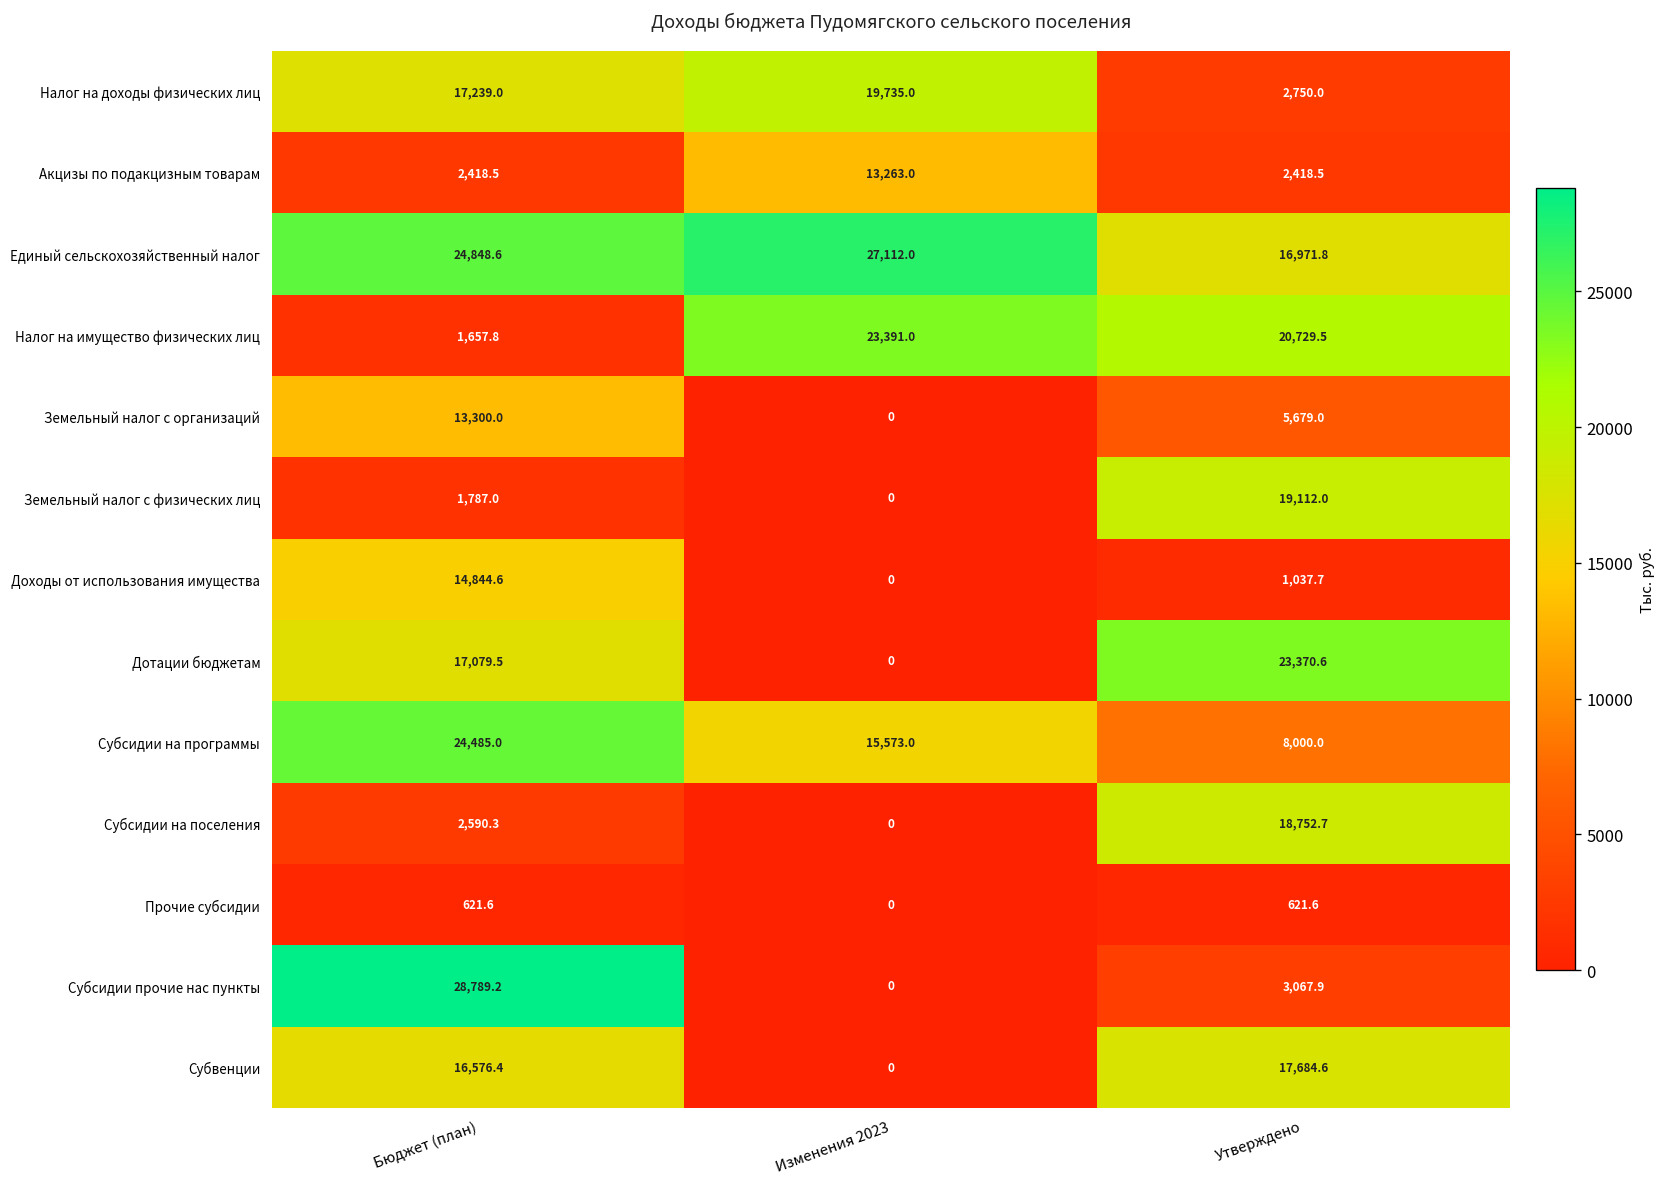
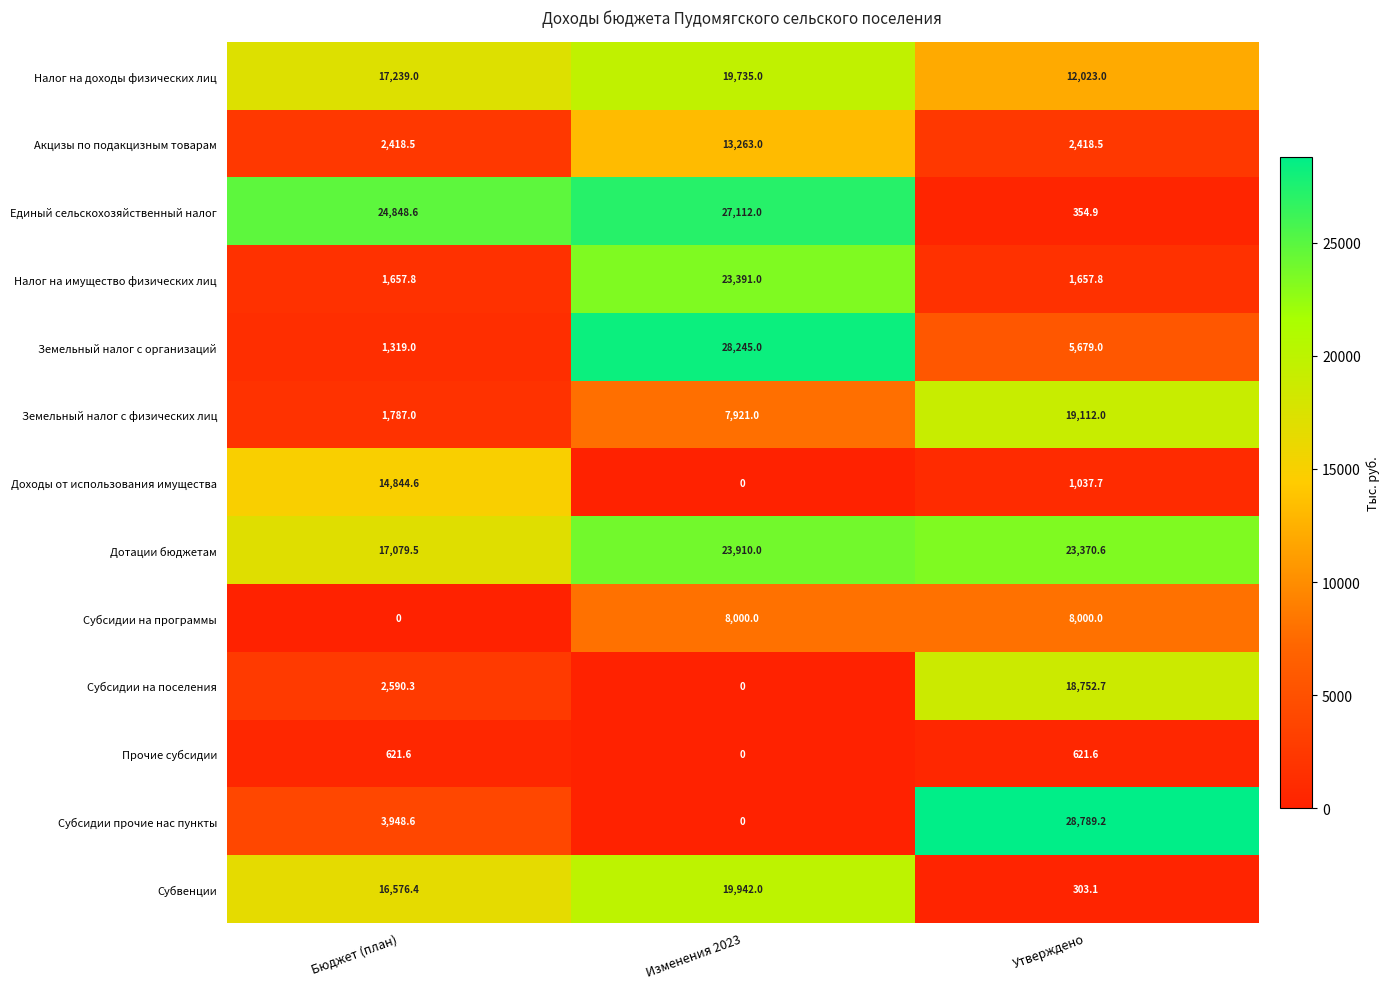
  {
    "Налог на доходы физических лиц": {
      "Бюджет (план)": "17,239.0",
      "Изменения 2023": "19,735.0",
-     "Утверждено": "2,750.0"
+     "Утверждено": "12,023.0"
    },
    "Акцизы по подакцизным товарам": {
      "Бюджет (план)": "2,418.5",
      "Изменения 2023": "13,263.0",
      "Утверждено": "2,418.5"
    },
    "Единый сельскохозяйственный налог": {
      "Бюджет (план)": "24,848.6",
      "Изменения 2023": "27,112.0",
-     "Утверждено": "16,971.8"
+     "Утверждено": "354.9"
    },
    "Налог на имущество физических лиц": {
      "Бюджет (план)": "1,657.8",
      "Изменения 2023": "23,391.0",
-     "Утверждено": "20,729.5"
+     "Утверждено": "1,657.8"
    },
    "Земельный налог с организаций": {
-     "Бюджет (план)": "13,300.0",
-     "Изменения 2023": "0",
+     "Бюджет (план)": "1,319.0",
+     "Изменения 2023": "28,245.0",
      "Утверждено": "5,679.0"
    },
    "Земельный налог с физических лиц": {
      "Бюджет (план)": "1,787.0",
-     "Изменения 2023": "0",
+     "Изменения 2023": "7,921.0",
      "Утверждено": "19,112.0"
    },
    "Доходы от использования имущества": {
      "Бюджет (план)": "14,844.6",
      "Изменения 2023": "0",
      "Утверждено": "1,037.7"
    },
    "Дотации бюджетам": {
      "Бюджет (план)": "17,079.5",
-     "Изменения 2023": "0",
+     "Изменения 2023": "23,910.0",
      "Утверждено": "23,370.6"
    },
    "Субсидии на программы": {
-     "Бюджет (план)": "24,485.0",
-     "Изменения 2023": "15,573.0",
+     "Бюджет (план)": "0",
+     "Изменения 2023": "8,000.0",
      "Утверждено": "8,000.0"
    },
    "Субсидии на поселения": {
      "Бюджет (план)": "2,590.3",
      "Изменения 2023": "0",
      "Утверждено": "18,752.7"
    },
    "Прочие субсидии": {
      "Бюджет (план)": "621.6",
      "Изменения 2023": "0",
      "Утверждено": "621.6"
    },
    "Субсидии прочие нас пункты": {
-     "Бюджет (план)": "28,789.2",
+     "Бюджет (план)": "3,948.6",
      "Изменения 2023": "0",
-     "Утверждено": "3,067.9"
+     "Утверждено": "28,789.2"
    },
    "Субвенции": {
      "Бюджет (план)": "16,576.4",
-     "Изменения 2023": "0",
-     "Утверждено": "17,684.6"
+     "Изменения 2023": "19,942.0",
+     "Утверждено": "303.1"
    }
  }
